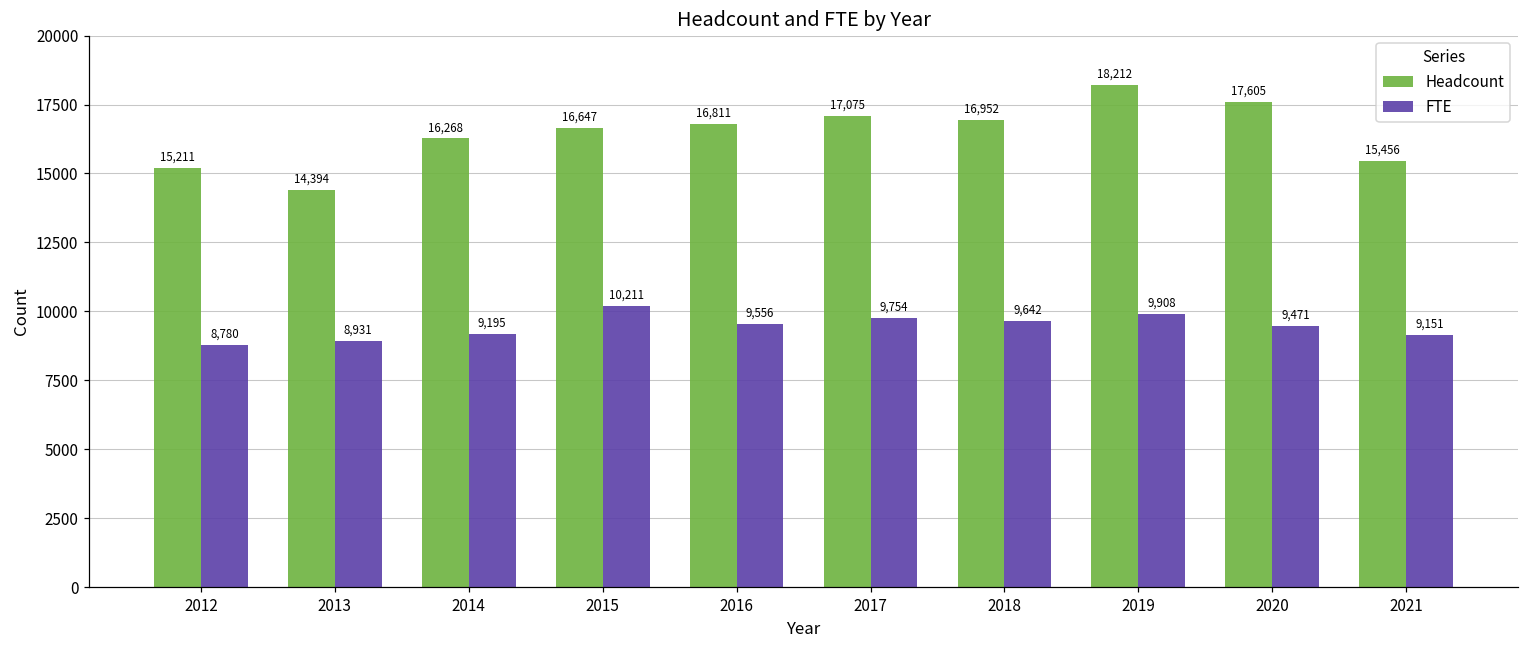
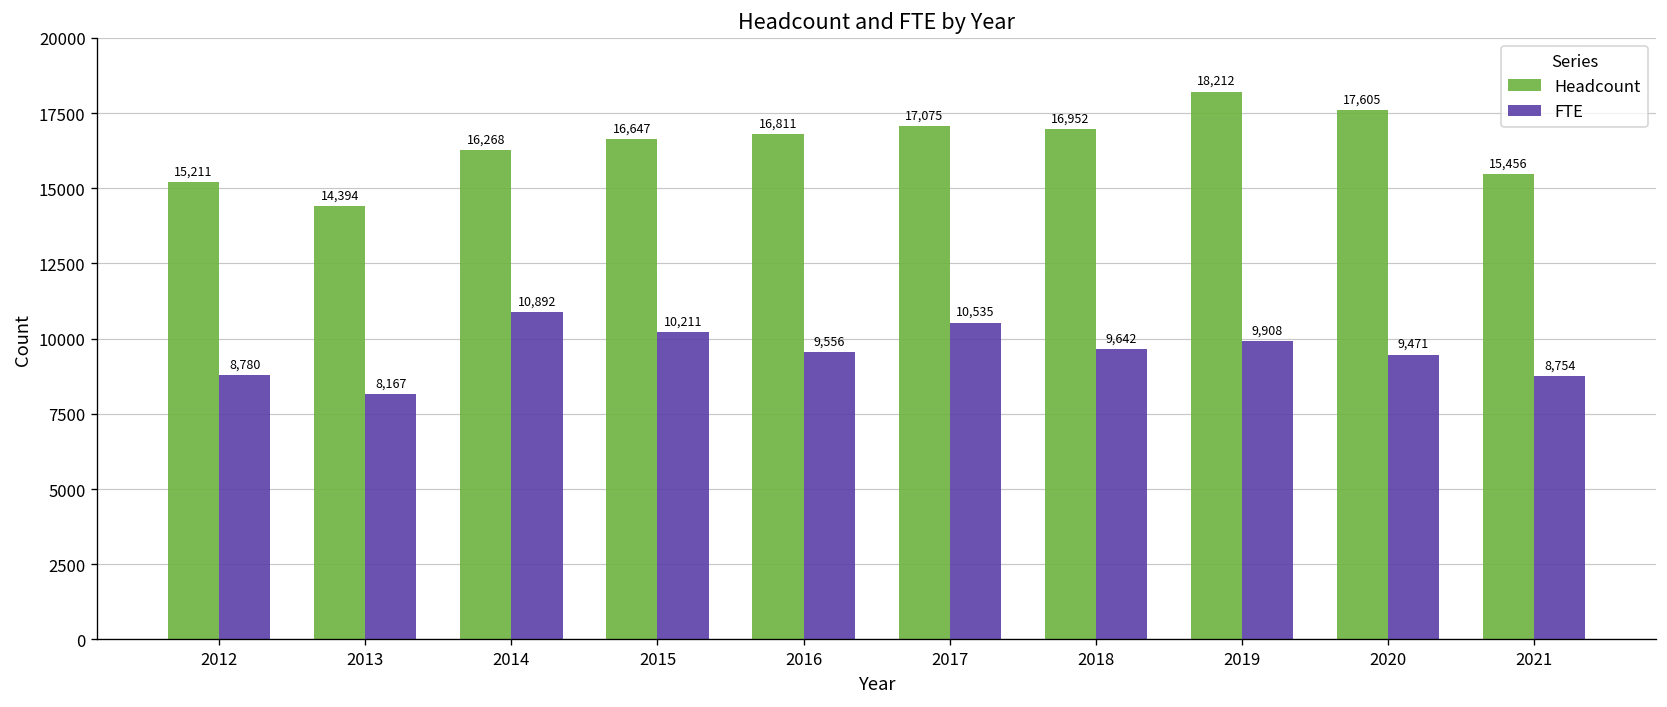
  {
    "Headcount": {
      "2012": "15,211",
      "2013": "14,394",
      "2014": "16,268",
      "2015": "16,647",
      "2016": "16,811",
      "2017": "17,075",
      "2018": "16,952",
      "2019": "18,212",
      "2020": "17,605",
      "2021": "15,456"
    },
    "FTE": {
      "2012": "8,780",
-     "2013": "8,931",
-     "2014": "9,195",
+     "2013": "8,167",
+     "2014": "10,892",
      "2015": "10,211",
      "2016": "9,556",
-     "2017": "9,754",
+     "2017": "10,535",
      "2018": "9,642",
      "2019": "9,908",
      "2020": "9,471",
-     "2021": "9,151"
+     "2021": "8,754"
    }
  }
